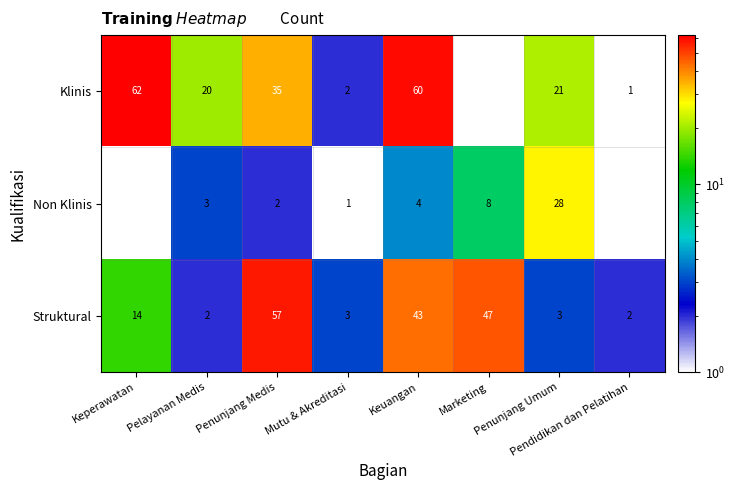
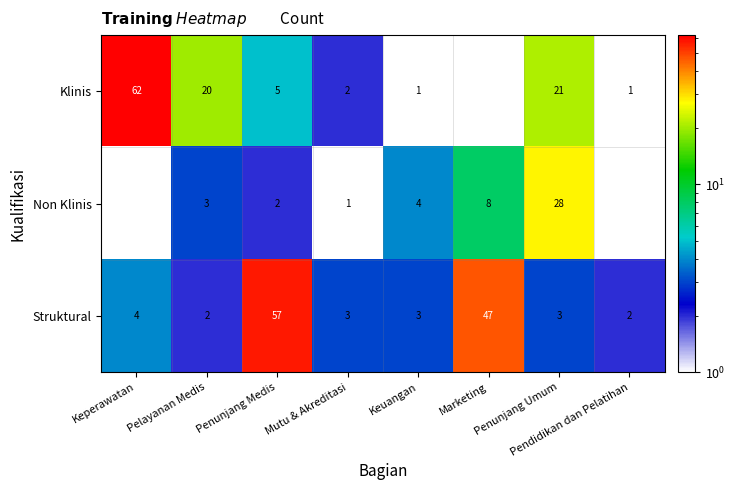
  {
    "Klinis": {
      "Keperawatan": 62,
      "Pelayanan Medis": 20,
-     "Penunjang Medis": 35,
+     "Penunjang Medis": 5,
      "Mutu & Akreditasi": 2,
-     "Keuangan": 60,
+     "Keuangan": 1,
      "Penunjang Umum": 21,
      "Pendidikan dan Pelatihan": 1
    },
    "Non Klinis": {
      "Pelayanan Medis": 3,
      "Penunjang Medis": 2,
      "Mutu & Akreditasi": 1,
      "Keuangan": 4,
      "Marketing": 8,
      "Penunjang Umum": 28
    },
    "Struktural": {
-     "Keperawatan": 14,
+     "Keperawatan": 4,
      "Pelayanan Medis": 2,
      "Penunjang Medis": 57,
      "Mutu & Akreditasi": 3,
-     "Keuangan": 43,
+     "Keuangan": 3,
      "Marketing": 47,
      "Penunjang Umum": 3,
      "Pendidikan dan Pelatihan": 2
    }
  }
